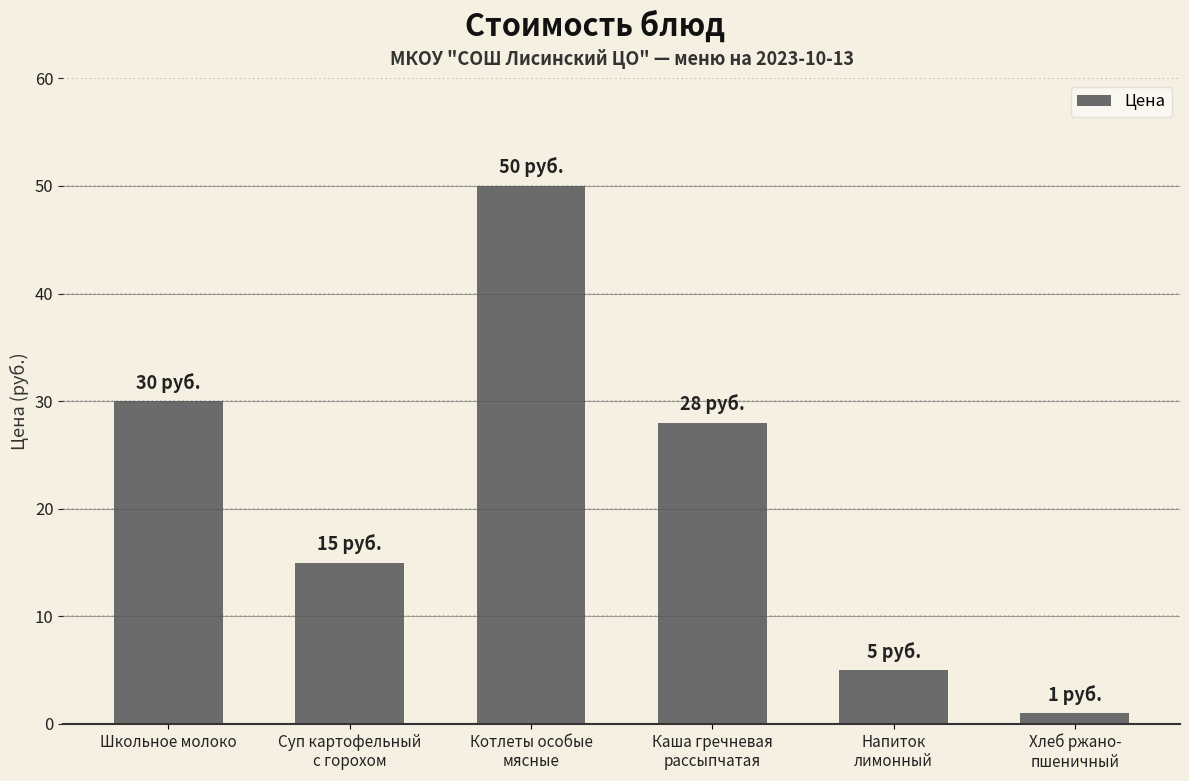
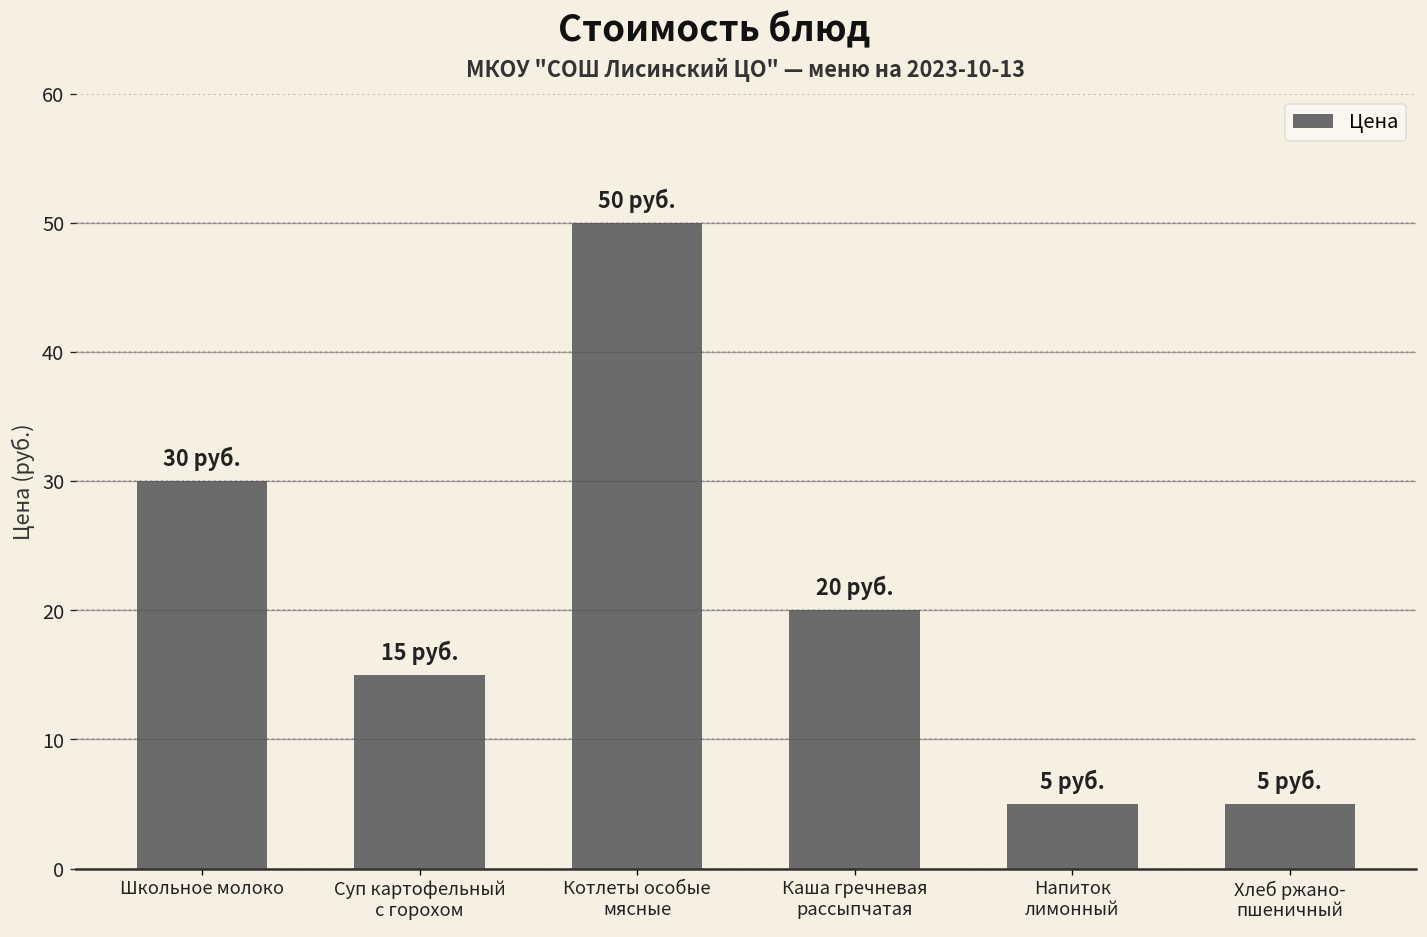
  {
    "Школьное молоко": 30,
    "Суп картофельный с горохом": 15,
    "Котлеты особые мясные": 50,
-   "Каша гречневая рассыпчатая": 28,
+   "Каша гречневая рассыпчатая": 20,
    "Напиток лимонный": 5,
-   "Хлеб ржано- пшеничный": 1
+   "Хлеб ржано- пшеничный": 5
  }
